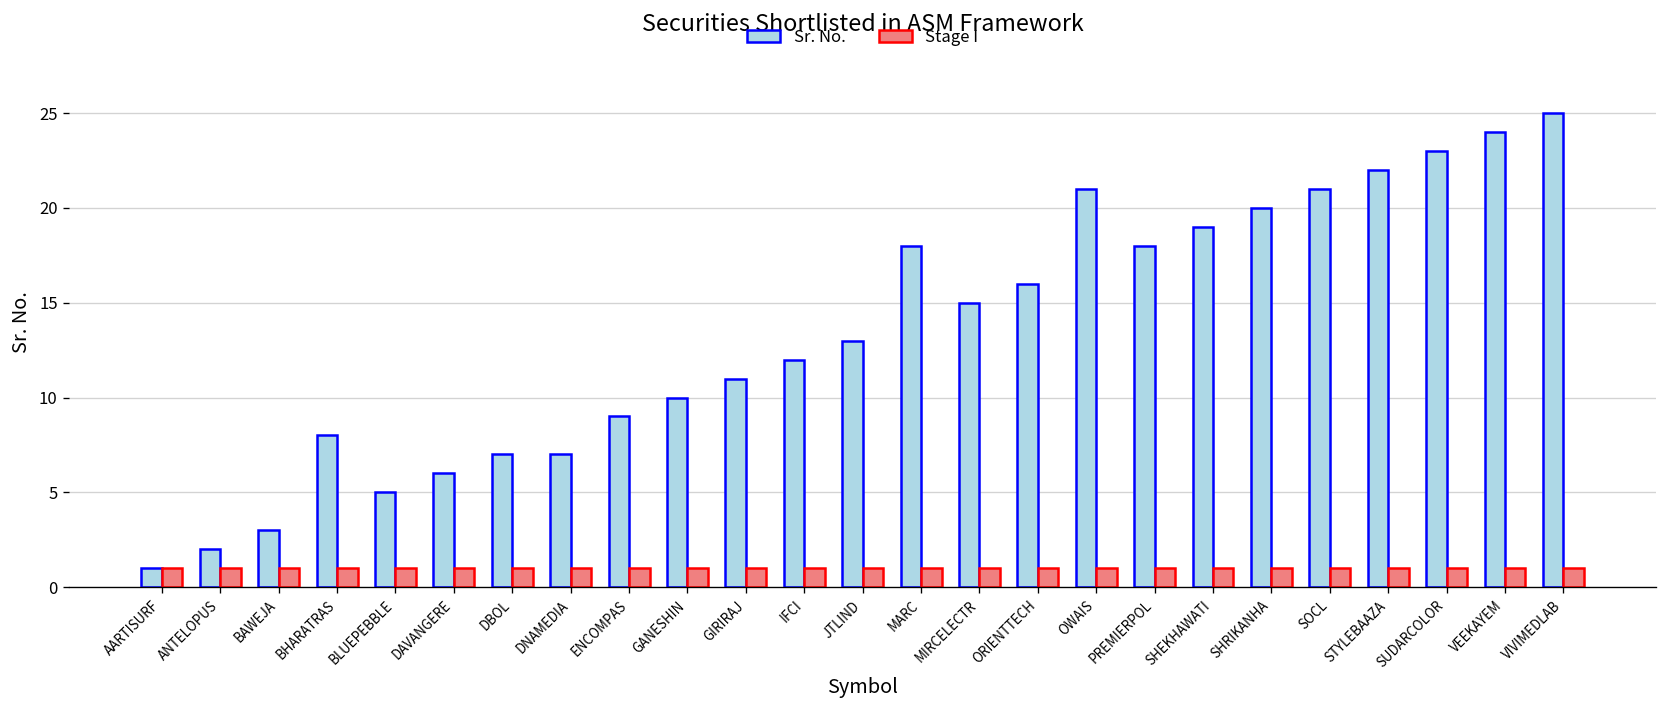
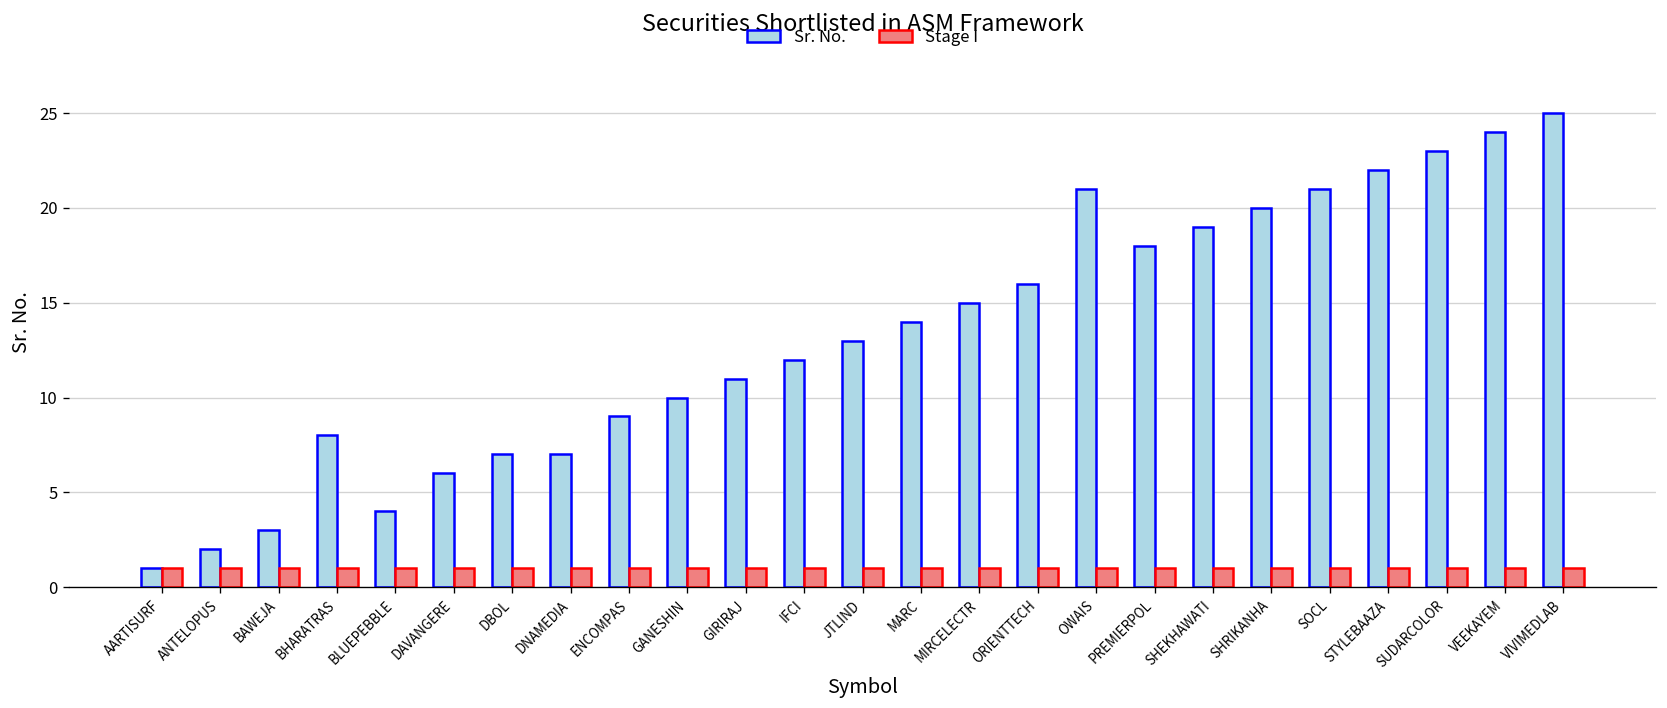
  {
    "Sr. No.": {
      "AARTISURF": 1,
      "ANTELOPUS": 2,
      "BAWEJA": 3,
      "BHARATRAS": 8,
-     "BLUEPEBBLE": 5,
+     "BLUEPEBBLE": 4,
      "DAVANGERE": 6,
      "DBOL": 7,
      "DNAMEDIA": 7,
      "ENCOMPAS": 9,
      "GANESHIN": 10,
      "GIRIRAJ": 11,
      "IFCI": 12,
      "JTLIND": 13,
-     "MARC": 18,
+     "MARC": 14,
      "MIRCELECTR": 15,
      "ORIENTTECH": 16,
      "OWAIS": 21,
      "PREMIERPOL": 18,
      "SHEKHAWATI": 19,
      "SHRIKANHA": 20,
      "SOCL": 21,
      "STYLEBAAZA": 22,
      "SUDARCOLOR": 23,
      "VEEKAYEM": 24,
      "VIVIMEDLAB": 25
    },
    "Stage I": {
      "AARTISURF": 1,
      "ANTELOPUS": 1,
      "BAWEJA": 1,
      "BHARATRAS": 1,
      "BLUEPEBBLE": 1,
      "DAVANGERE": 1,
      "DBOL": 1,
      "DNAMEDIA": 1,
      "ENCOMPAS": 1,
      "GANESHIN": 1,
      "GIRIRAJ": 1,
      "IFCI": 1,
      "JTLIND": 1,
      "MARC": 1,
      "MIRCELECTR": 1,
      "ORIENTTECH": 1,
      "OWAIS": 1,
      "PREMIERPOL": 1,
      "SHEKHAWATI": 1,
      "SHRIKANHA": 1,
      "SOCL": 1,
      "STYLEBAAZA": 1,
      "SUDARCOLOR": 1,
      "VEEKAYEM": 1,
      "VIVIMEDLAB": 1
    }
  }
